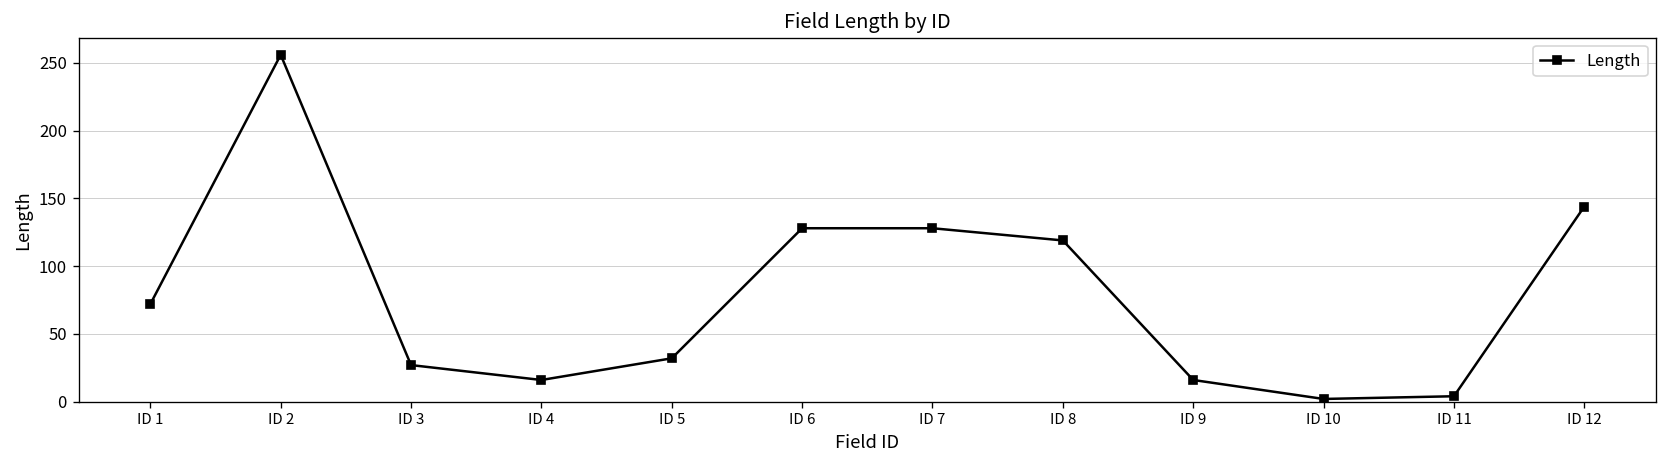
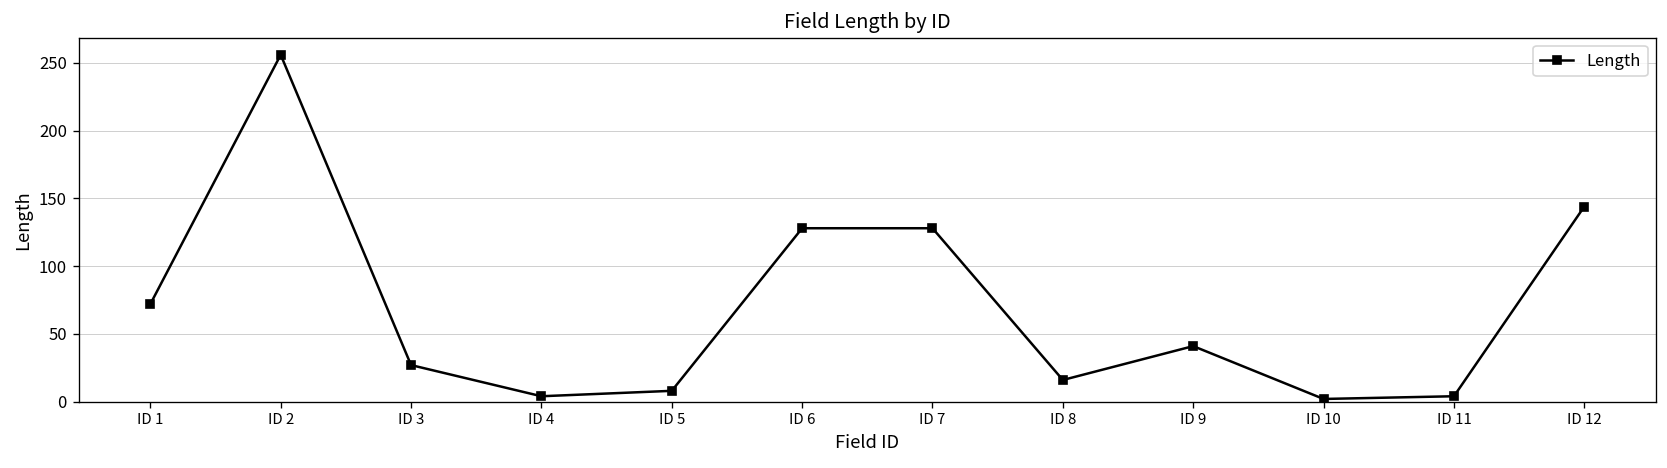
  {
    "ID 1": 72,
    "ID 2": 256,
    "ID 3": 27,
-   "ID 4": 16,
-   "ID 5": 32,
+   "ID 4": 4,
+   "ID 5": 8,
    "ID 6": 128,
    "ID 7": 128,
-   "ID 8": 119,
-   "ID 9": 16,
+   "ID 8": 16,
+   "ID 9": 41,
    "ID 10": 2,
    "ID 11": 4,
    "ID 12": 144
  }
